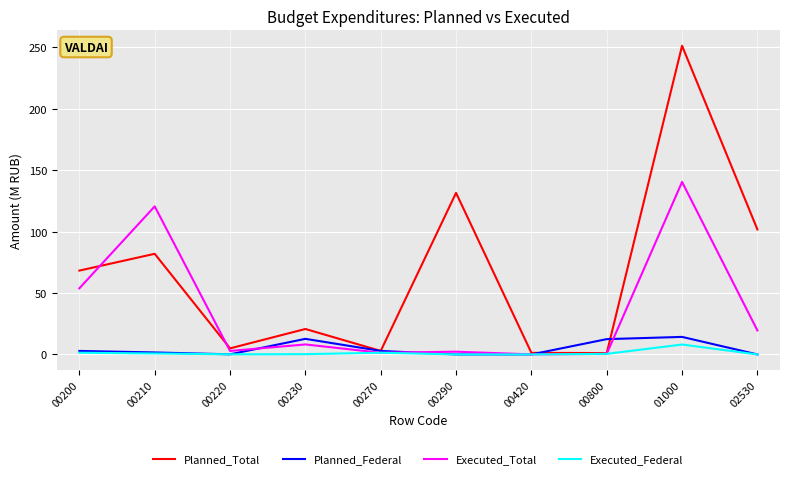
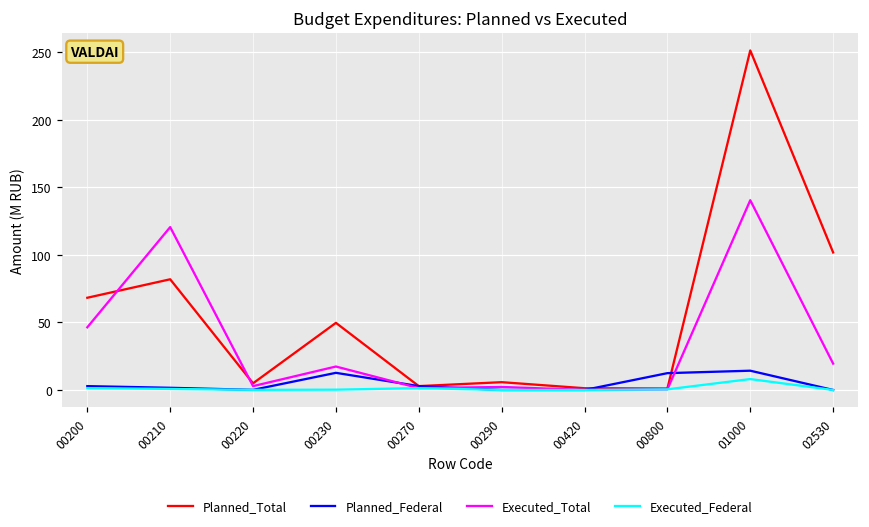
  {
    "Planned_Total": {
      "00200": 68,
      "00210": 82,
-     "00230": 21,
-     "00290": 132,
+     "00230": 50,
+     "00290": 6,
      "01000": 251,
      "02530": 102
    },
    "Planned_Federal": {
      "00230": 13,
      "00800": 12,
      "01000": 14
    },
    "Executed_Total": {
-     "00200": 54,
+     "00200": 46,
      "00210": 121,
-     "00230": 8,
+     "00230": 17,
      "00290": 2,
      "01000": 140,
      "02530": 20
    },
    "Executed_Federal": {
      "00230": 0,
      "01000": 8
    }
  }
